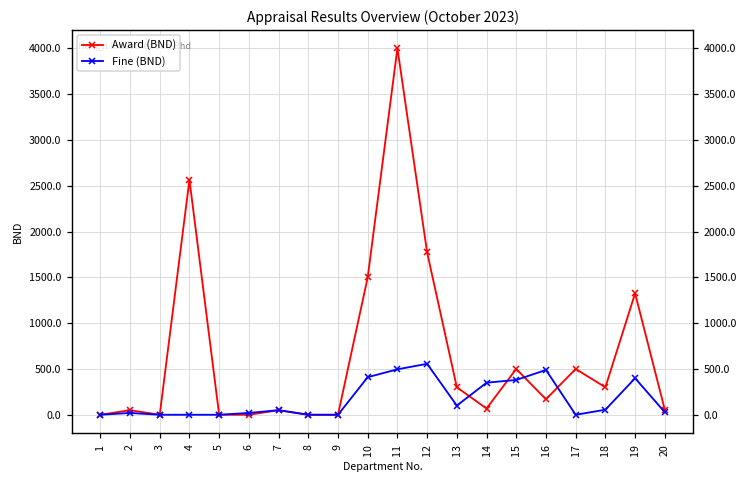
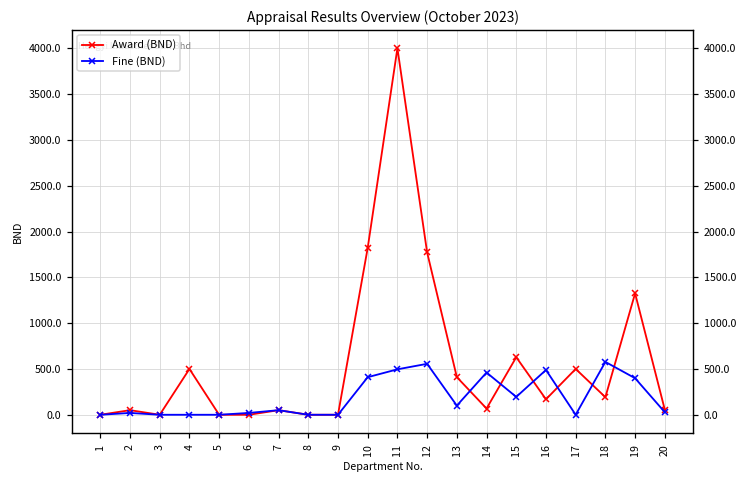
  {
    "Award (BND)": {
-     "4": 2600,
-     "10": 1500,
+     "4": 500,
+     "10": 1800,
      "11": 4000,
      "12": 1800,
-     "13": 300,
+     "13": 400,
      "14": 100,
-     "15": 500,
+     "15": 600,
      "16": 200,
      "17": 500,
-     "18": 300,
+     "18": 200,
      "19": 1300
    },
    "Fine (BND)": {
      "4": 0,
      "10": 400,
      "11": 500,
      "12": 600,
      "13": 100,
-     "14": 400,
-     "15": 400,
+     "14": 500,
+     "15": 200,
      "16": 500,
      "17": 0,
-     "18": 100,
+     "18": 600,
      "19": 400
    }
  }
